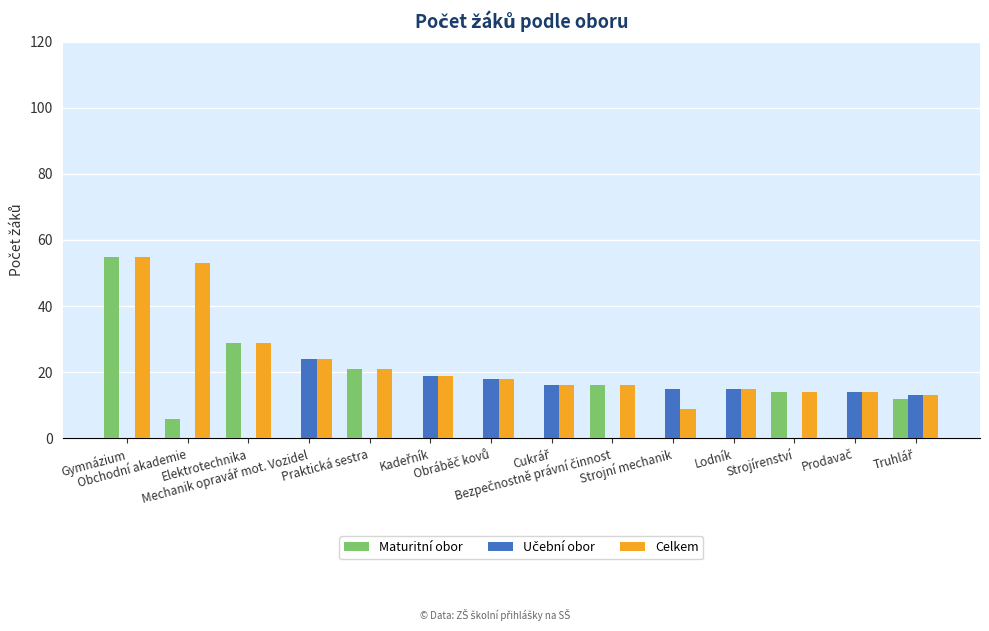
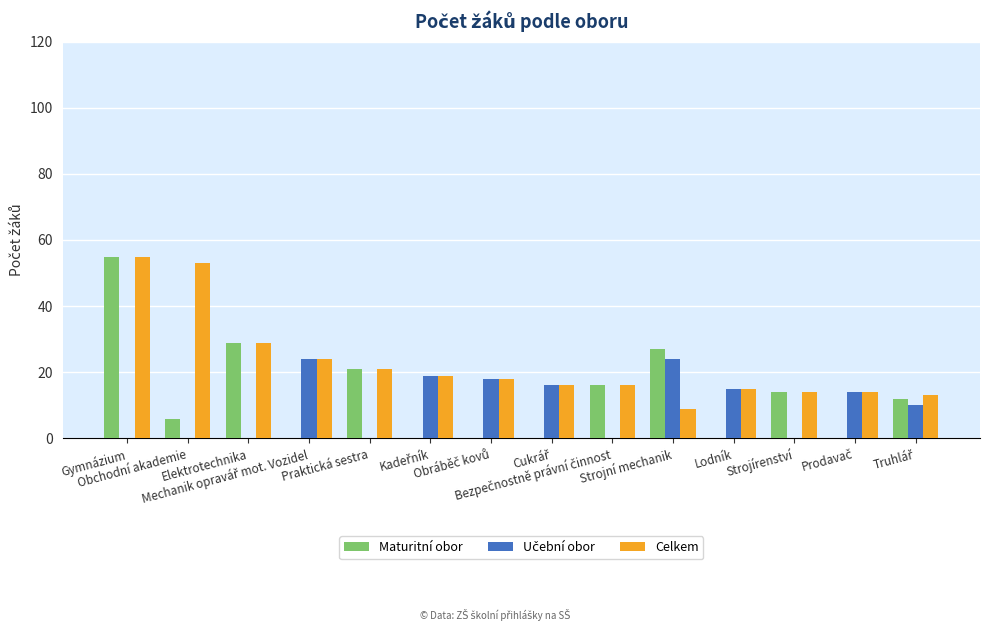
  {
    "Maturitní obor": {
      "Gymnázium": 55,
      "Obchodní akademie": 6,
      "Elektrotechnika": 29,
      "Mechanik opravář mot. Vozidel": 0,
      "Praktická sestra": 21,
      "Kadeřník": 0,
      "Obráběč kovů": 0,
      "Cukrář": 0,
      "Bezpečnostně právní činnost": 16,
-     "Strojní mechanik": 0,
+     "Strojní mechanik": 27,
      "Lodník": 0,
      "Strojírenství": 14,
      "Prodavač": 0,
      "Truhlář": 12
    },
    "Učební obor": {
      "Gymnázium": 0,
      "Obchodní akademie": 0,
      "Elektrotechnika": 0,
      "Mechanik opravář mot. Vozidel": 24,
      "Praktická sestra": 0,
      "Kadeřník": 19,
      "Obráběč kovů": 18,
      "Cukrář": 16,
      "Bezpečnostně právní činnost": 0,
-     "Strojní mechanik": 15,
+     "Strojní mechanik": 24,
      "Lodník": 15,
      "Strojírenství": 0,
      "Prodavač": 14,
-     "Truhlář": 13
+     "Truhlář": 10
    },
    "Celkem": {
      "Gymnázium": 55,
      "Obchodní akademie": 53,
      "Elektrotechnika": 29,
      "Mechanik opravář mot. Vozidel": 24,
      "Praktická sestra": 21,
      "Kadeřník": 19,
      "Obráběč kovů": 18,
      "Cukrář": 16,
      "Bezpečnostně právní činnost": 16,
      "Strojní mechanik": 9,
      "Lodník": 15,
      "Strojírenství": 14,
      "Prodavač": 14,
      "Truhlář": 13
    }
  }
